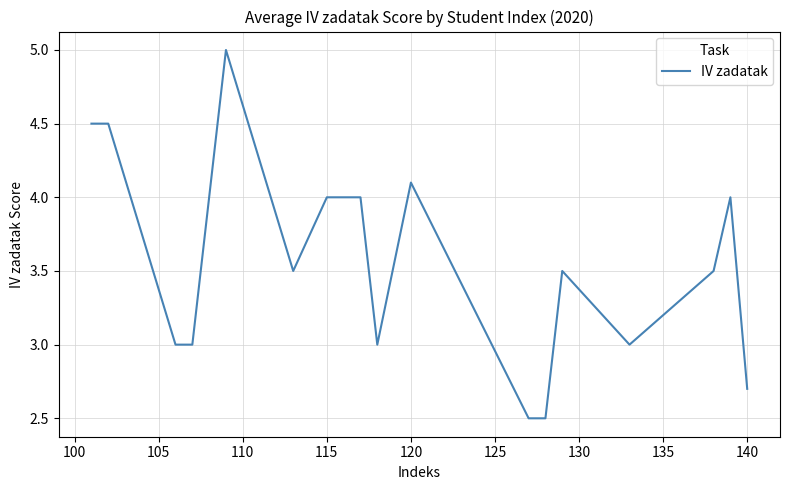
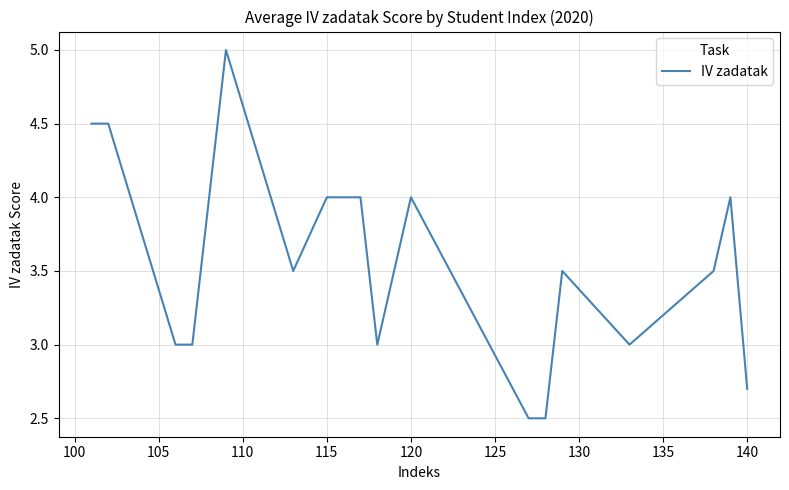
  {
    "115": 4.0,
-   "120": 4.1,
+   "120": 4.0,
    "140": 2.7
  }
